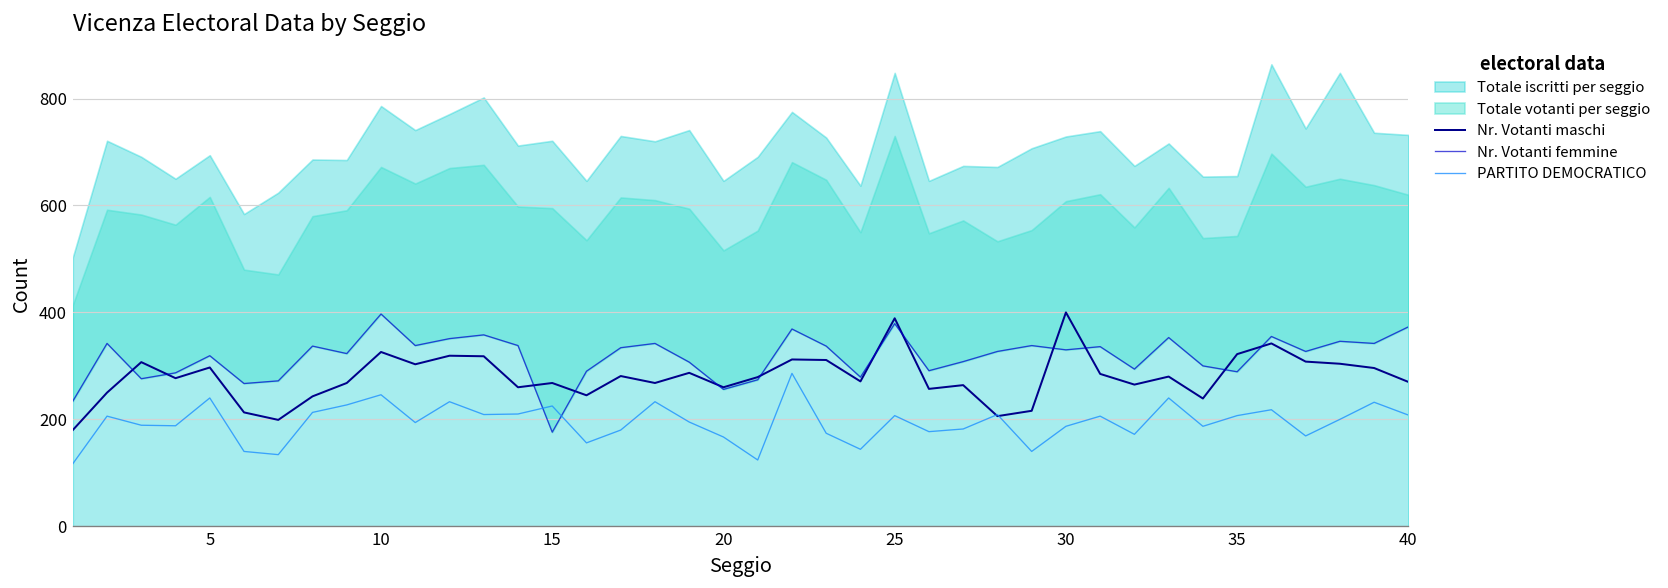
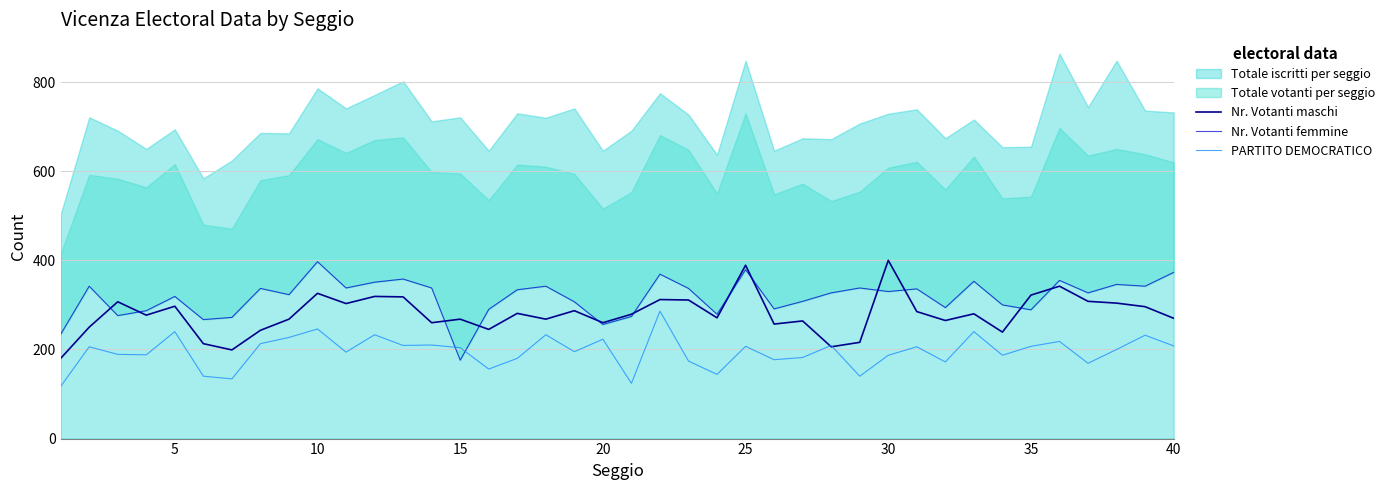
  {
    "Nr. Votanti maschi": {
      "5": 300,
      "10": 330,
      "15": 270,
      "25": 390,
      "30": 400,
      "35": 320,
      "40": 270
    },
    "Nr. Votanti femmine": {
      "5": 320,
      "10": 400,
      "15": 180,
      "25": 380,
      "30": 330,
      "35": 290,
      "40": 370
    },
    "PARTITO DEMOCRATICO": {
      "5": 240,
      "10": 250,
-     "15": 230,
-     "20": 170,
+     "15": 200,
+     "20": 220,
      "25": 210,
      "30": 190,
      "35": 210,
      "40": 210
    }
  }
